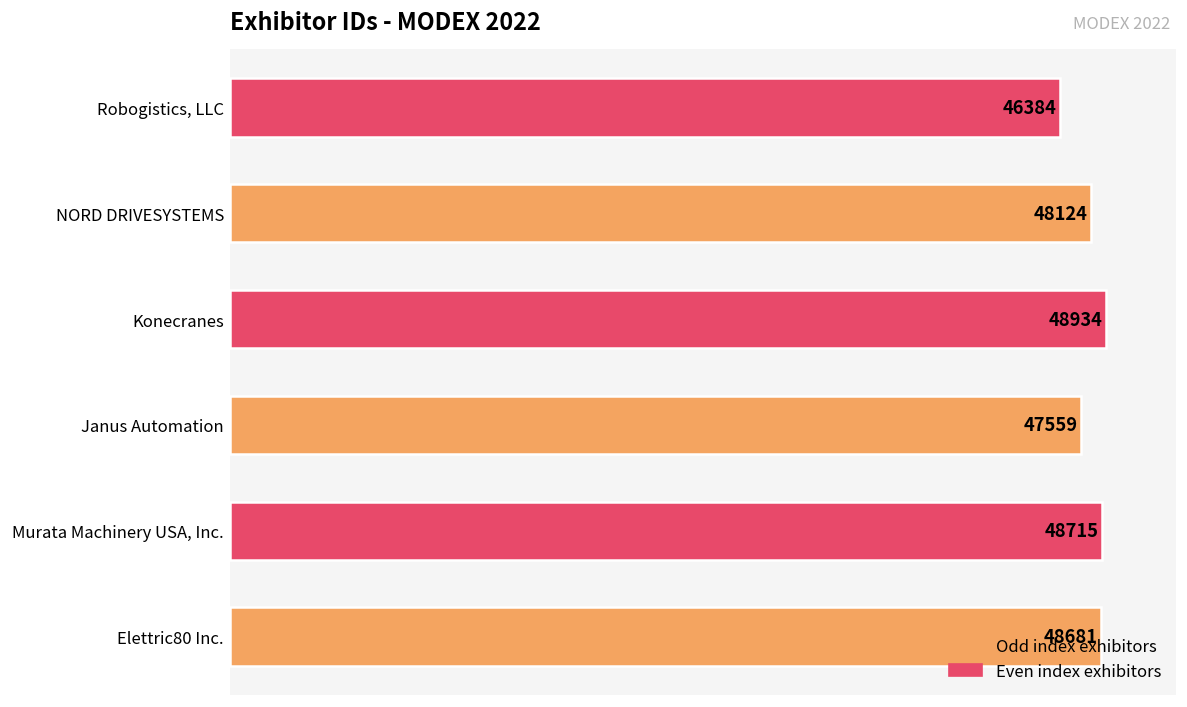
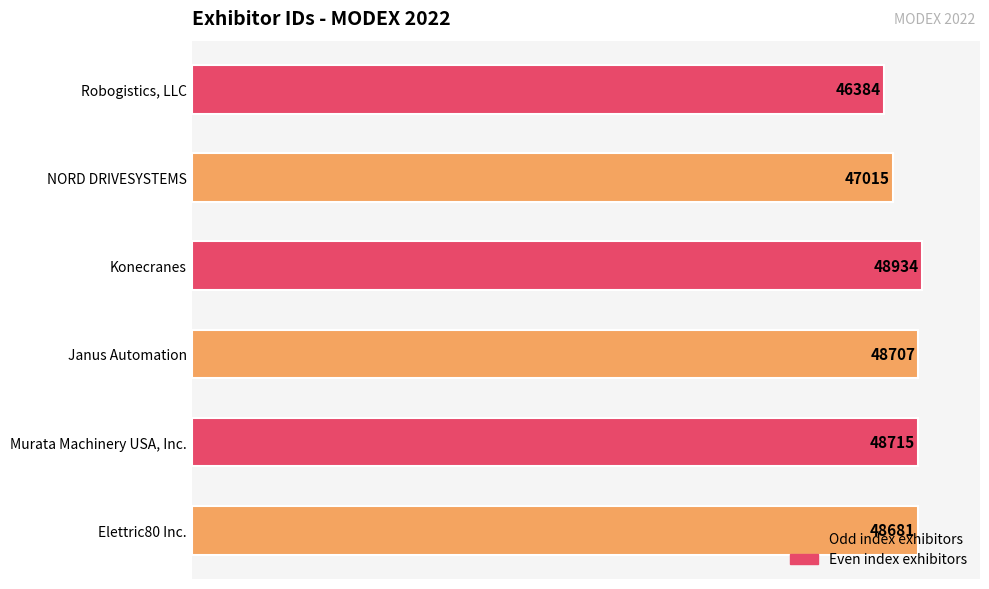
  {
    "Robogistics, LLC": 46384,
-   "NORD DRIVESYSTEMS": 48124,
+   "NORD DRIVESYSTEMS": 47015,
    "Konecranes": 48934,
-   "Janus Automation": 47559,
+   "Janus Automation": 48707,
    "Murata Machinery USA, Inc.": 48715,
    "Elettric80 Inc.": 48681
  }
